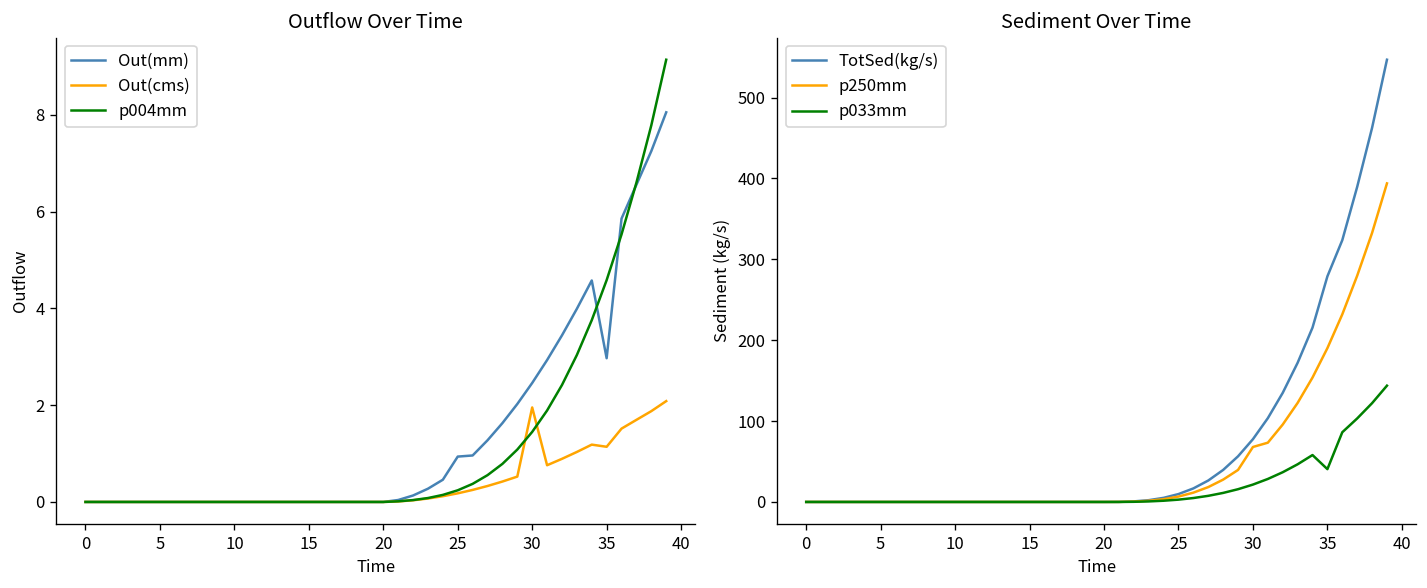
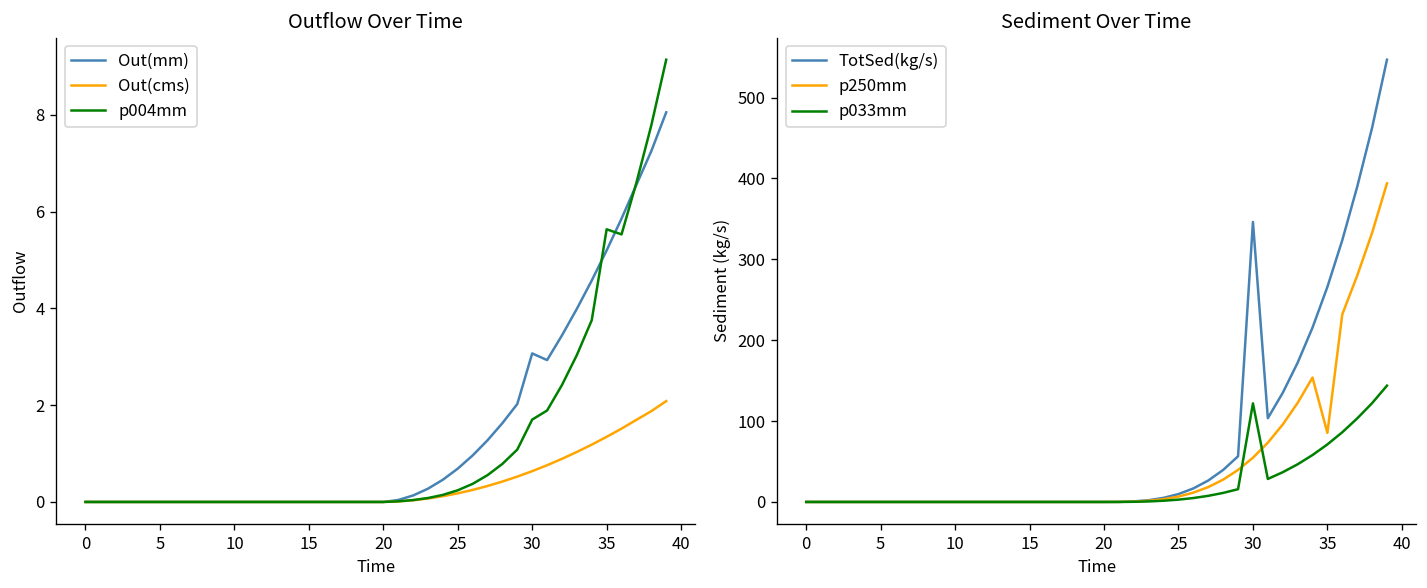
  {
    "Outflow Over Time": {
      "Out(mm)": {
-       "25": 0.9,
-       "30": 2.5,
-       "35": 3.0
+       "25": 0.7,
+       "30": 3.1,
+       "35": 5.2
      },
      "Out(cms)": {
-       "30": 2.0,
-       "35": 1.1
+       "30": 0.6,
+       "35": 1.3
      },
      "p004mm": {
-       "30": 1.4,
-       "35": 4.6
+       "30": 1.7,
+       "35": 5.6
      }
    },
    "Sediment Over Time": {
      "TotSed(kg/s)": {
-       "30": 80,
-       "35": 280
+       "30": 350,
+       "35": 270
      },
      "p250mm": {
-       "30": 70,
-       "35": 190
+       "30": 50,
+       "35": 90
      },
      "p033mm": {
        "25": 0,
-       "30": 20,
-       "35": 40
+       "30": 120,
+       "35": 70
      }
    }
  }
